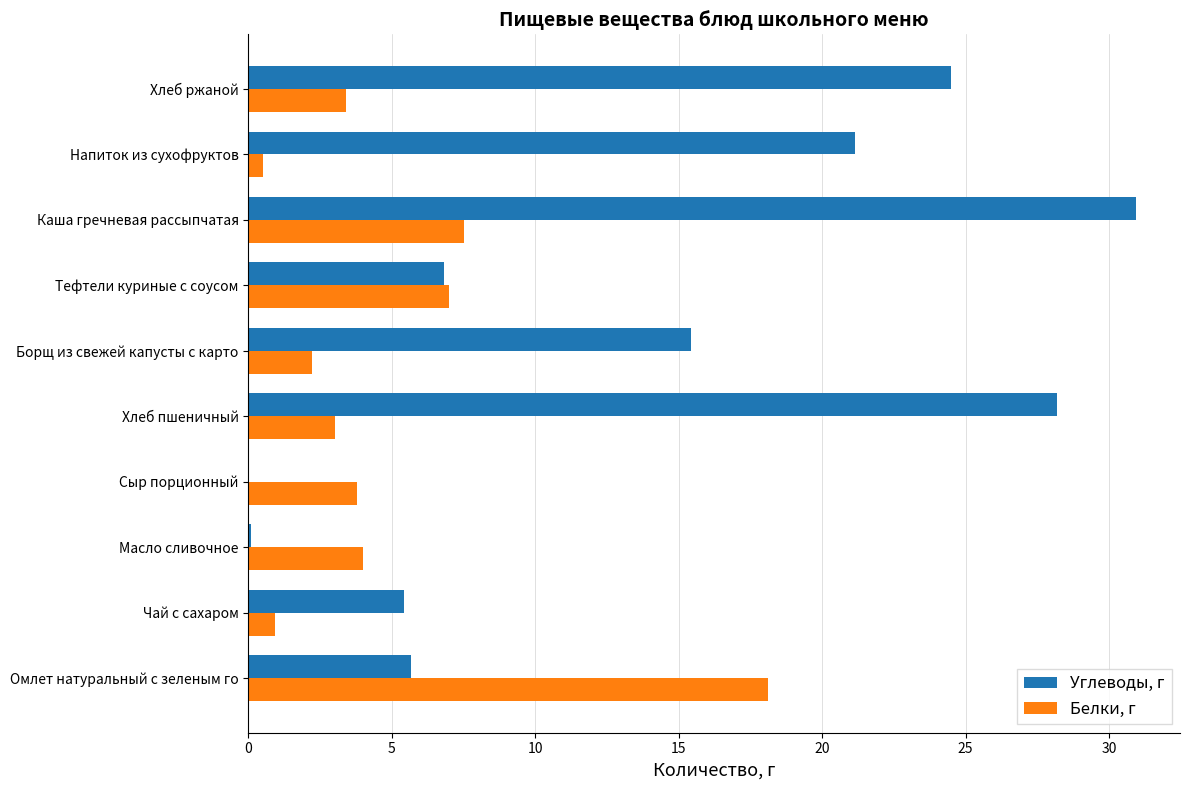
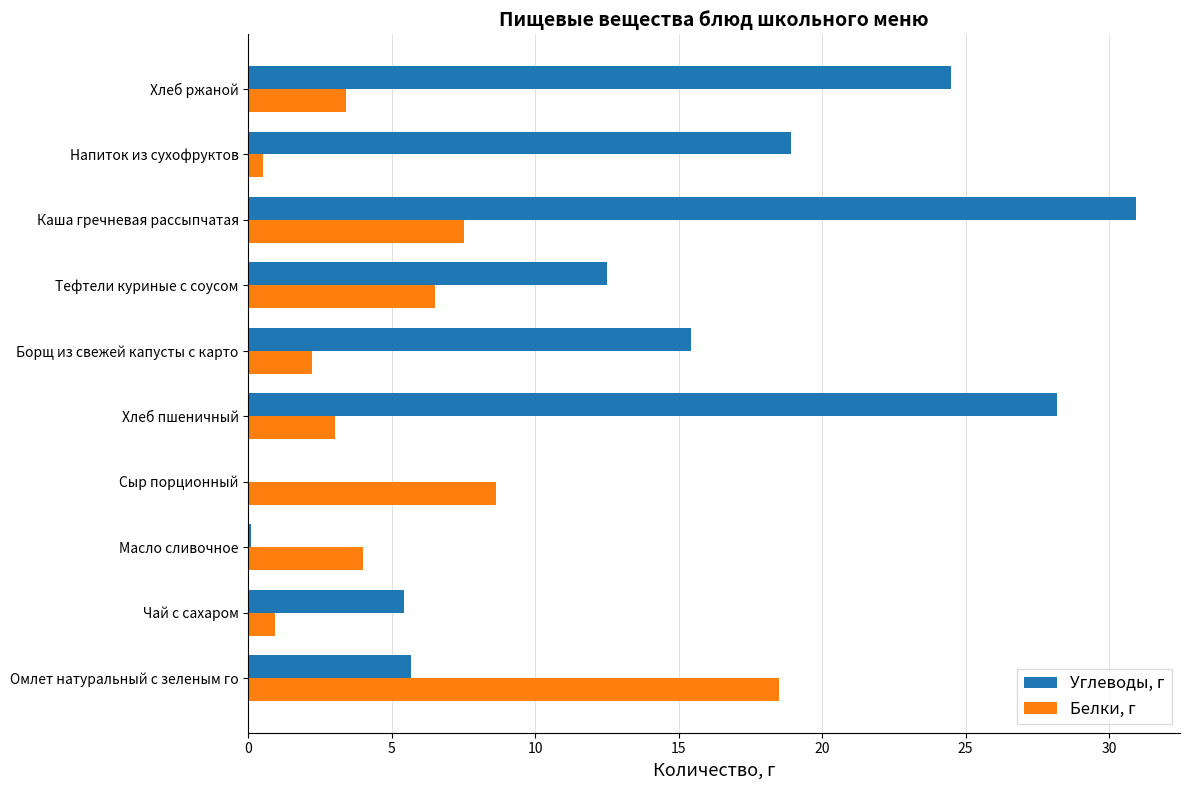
  {
    "Углеводы, г": {
      "Хлеб ржаной": 24.5,
-     "Напиток из сухофруктов": 21.1,
+     "Напиток из сухофруктов": 18.9,
      "Каша гречневая рассыпчатая": 30.9,
-     "Тефтели куриные с соусом": 6.8,
+     "Тефтели куриные с соусом": 12.5,
      "Борщ из свежей капусты с карто": 15.4,
      "Хлеб пшеничный": 28.2,
      "Сыр порционный": 0.0,
      "Масло сливочное": 0.1,
      "Чай с сахаром": 5.4,
      "Омлет натуральный с зеленым го": 5.7
    },
    "Белки, г": {
      "Хлеб ржаной": 3.4,
      "Напиток из сухофруктов": 0.5,
      "Каша гречневая рассыпчатая": 7.5,
-     "Тефтели куриные с соусом": 7.0,
+     "Тефтели куриные с соусом": 6.5,
      "Борщ из свежей капусты с карто": 2.2,
      "Хлеб пшеничный": 3.0,
-     "Сыр порционный": 3.8,
+     "Сыр порционный": 8.6,
      "Масло сливочное": 4.0,
      "Чай с сахаром": 0.9,
-     "Омлет натуральный с зеленым го": 18.1
+     "Омлет натуральный с зеленым го": 18.5
    }
  }
